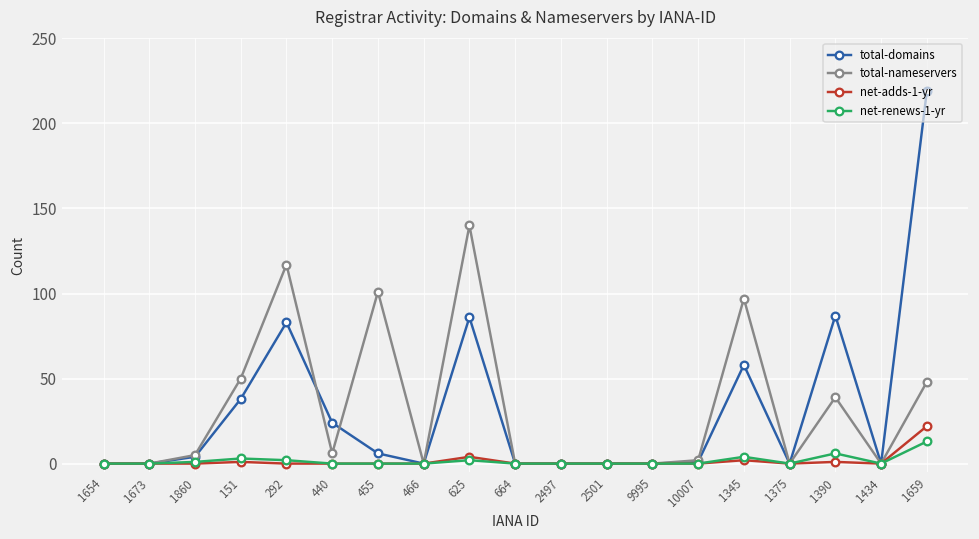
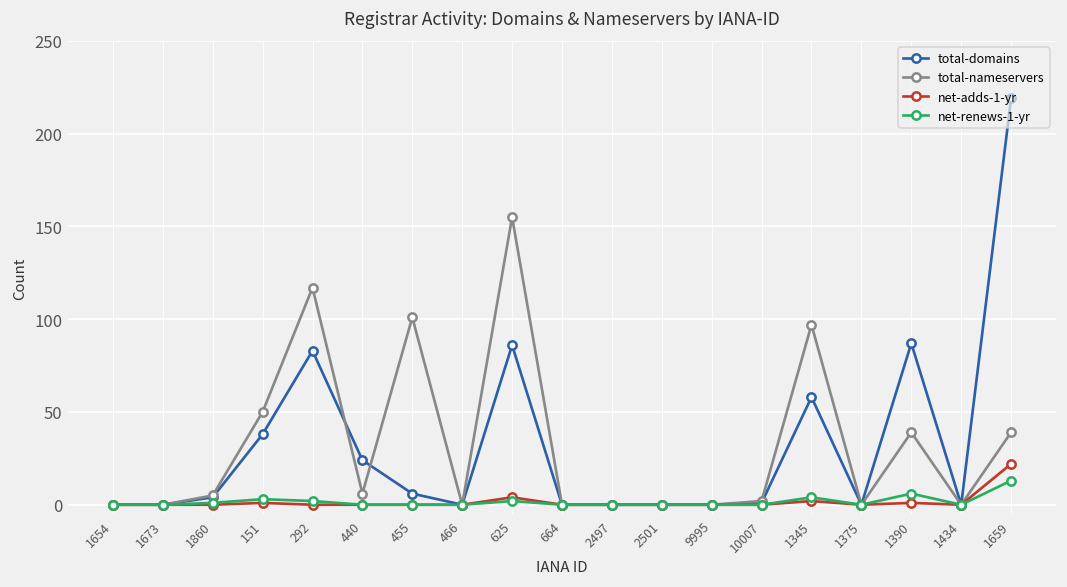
  {
    "total-domains": {
      "151": 38,
      "292": 83,
      "440": 24,
      "455": 6,
      "625": 86,
      "1345": 58,
      "1390": 87
    },
    "total-nameservers": {
      "151": 50,
      "292": 117,
      "440": 6,
      "455": 101,
-     "625": 140,
+     "625": 155,
      "1345": 97,
      "1390": 39,
-     "1659": 48
+     "1659": 39
    },
    "net-adds-1-yr": {
      "151": 1,
      "292": 0,
      "625": 4,
      "1345": 2,
      "1390": 1,
      "1659": 22
    },
    "net-renews-1-yr": {
      "151": 3,
      "292": 2,
      "625": 2,
      "1345": 4,
      "1390": 6,
      "1659": 13
    }
  }
